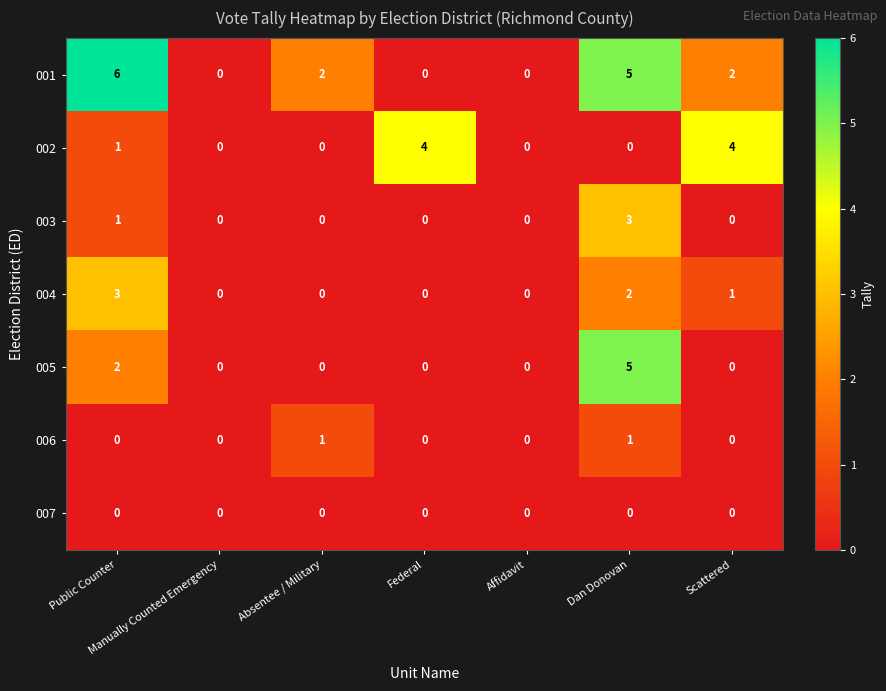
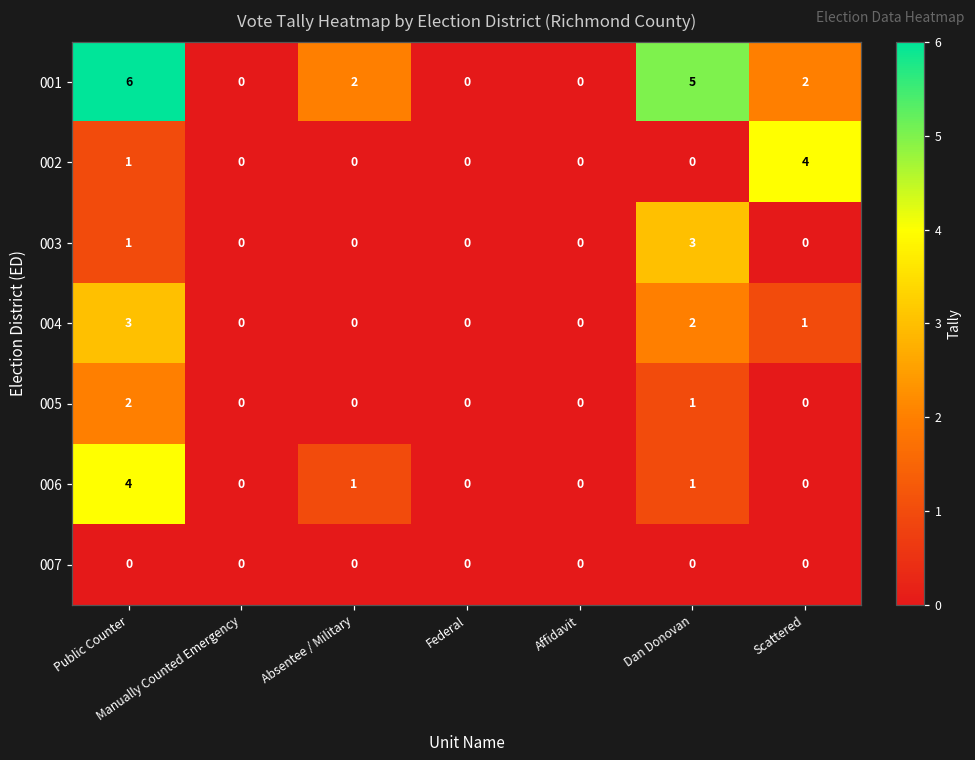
  {
    "001": {
      "Public Counter": 6,
      "Manually Counted Emergency": 0,
      "Absentee / Military": 2,
      "Federal": 0,
      "Affidavit": 0,
      "Dan Donovan": 5,
      "Scattered": 2
    },
    "002": {
      "Public Counter": 1,
      "Manually Counted Emergency": 0,
      "Absentee / Military": 0,
-     "Federal": 4,
+     "Federal": 0,
      "Affidavit": 0,
      "Dan Donovan": 0,
      "Scattered": 4
    },
    "003": {
      "Public Counter": 1,
      "Manually Counted Emergency": 0,
      "Absentee / Military": 0,
      "Federal": 0,
      "Affidavit": 0,
      "Dan Donovan": 3,
      "Scattered": 0
    },
    "004": {
      "Public Counter": 3,
      "Manually Counted Emergency": 0,
      "Absentee / Military": 0,
      "Federal": 0,
      "Affidavit": 0,
      "Dan Donovan": 2,
      "Scattered": 1
    },
    "005": {
      "Public Counter": 2,
      "Manually Counted Emergency": 0,
      "Absentee / Military": 0,
      "Federal": 0,
      "Affidavit": 0,
-     "Dan Donovan": 5,
+     "Dan Donovan": 1,
      "Scattered": 0
    },
    "006": {
-     "Public Counter": 0,
+     "Public Counter": 4,
      "Manually Counted Emergency": 0,
      "Absentee / Military": 1,
      "Federal": 0,
      "Affidavit": 0,
      "Dan Donovan": 1,
      "Scattered": 0
    },
    "007": {
      "Public Counter": 0,
      "Manually Counted Emergency": 0,
      "Absentee / Military": 0,
      "Federal": 0,
      "Affidavit": 0,
      "Dan Donovan": 0,
      "Scattered": 0
    }
  }
